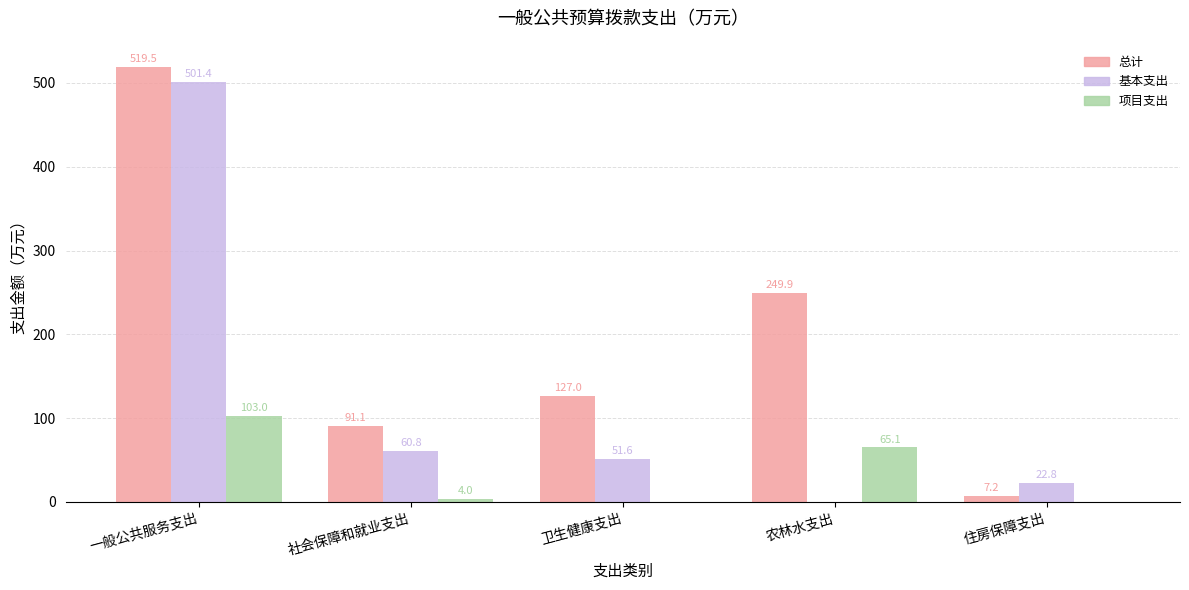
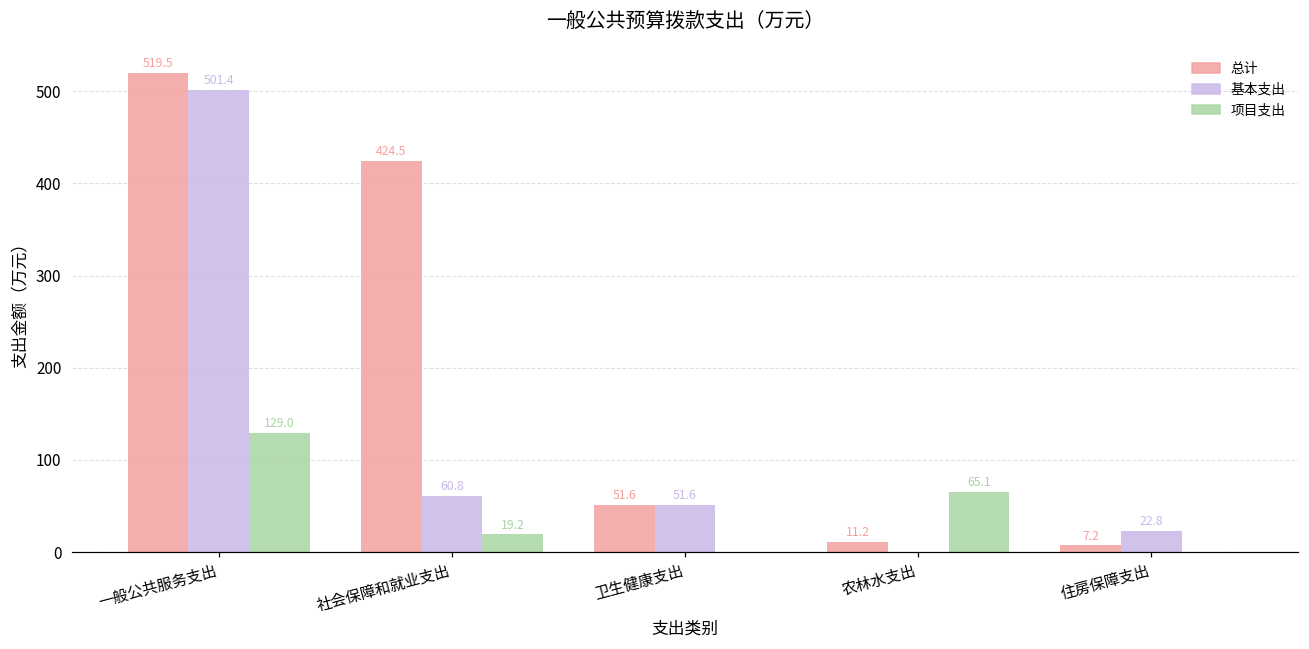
  {
    "总计": {
      "一般公共服务支出": 519.5,
-     "社会保障和就业支出": 91.1,
-     "卫生健康支出": 127.0,
-     "农林水支出": 249.9,
+     "社会保障和就业支出": 424.5,
+     "卫生健康支出": 51.6,
+     "农林水支出": 11.2,
      "住房保障支出": 7.2
    },
    "基本支出": {
      "一般公共服务支出": 501.4,
      "社会保障和就业支出": 60.8,
      "卫生健康支出": 51.6,
      "住房保障支出": 22.8
    },
    "项目支出": {
-     "一般公共服务支出": 103.0,
-     "社会保障和就业支出": 4.0,
+     "一般公共服务支出": 129.0,
+     "社会保障和就业支出": 19.2,
      "农林水支出": 65.1
    }
  }
